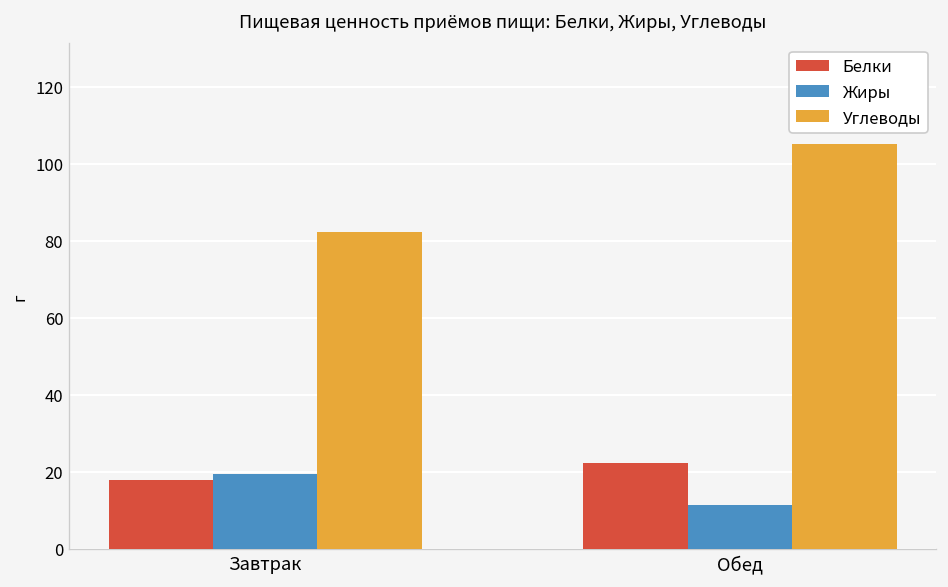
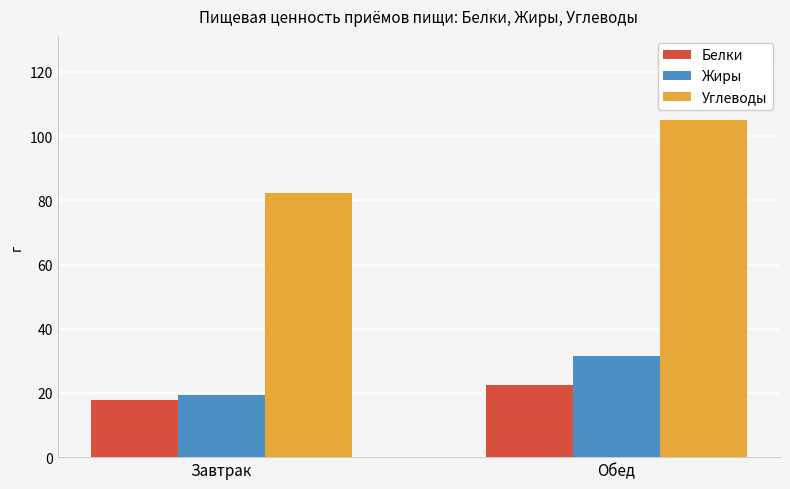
  {
    "Белки": {
      "Завтрак": 18,
      "Обед": 22
    },
    "Жиры": {
      "Завтрак": 19,
-     "Обед": 11
+     "Обед": 31
    },
    "Углеводы": {
      "Завтрак": 82,
      "Обед": 105
    }
  }
